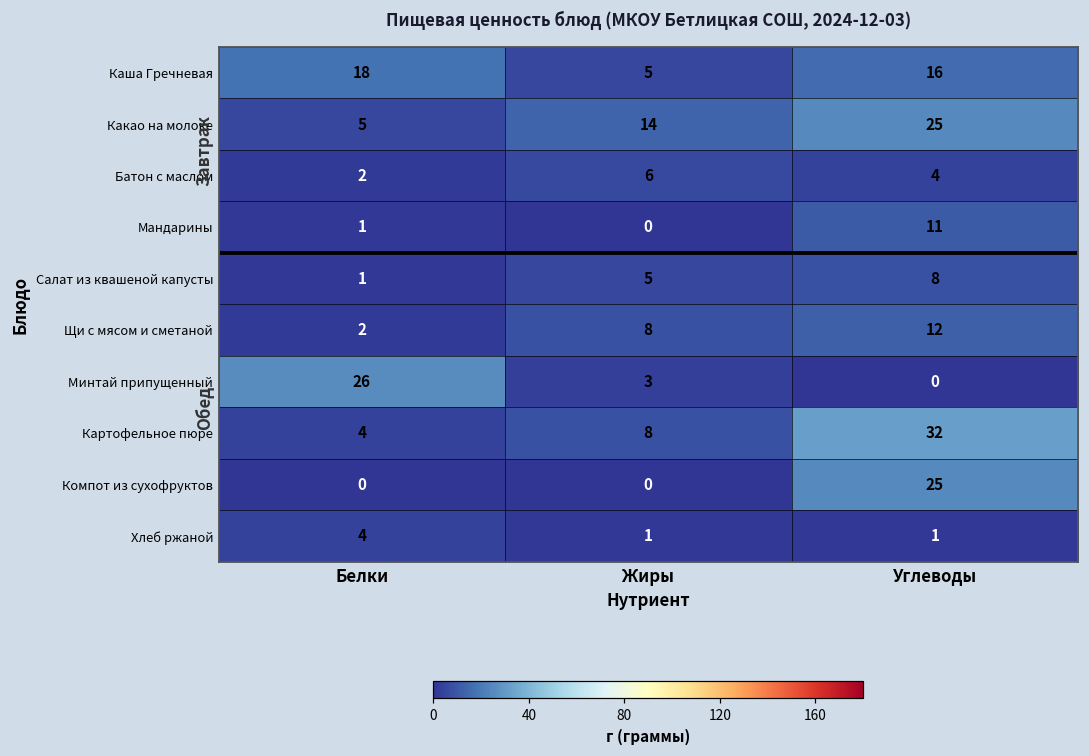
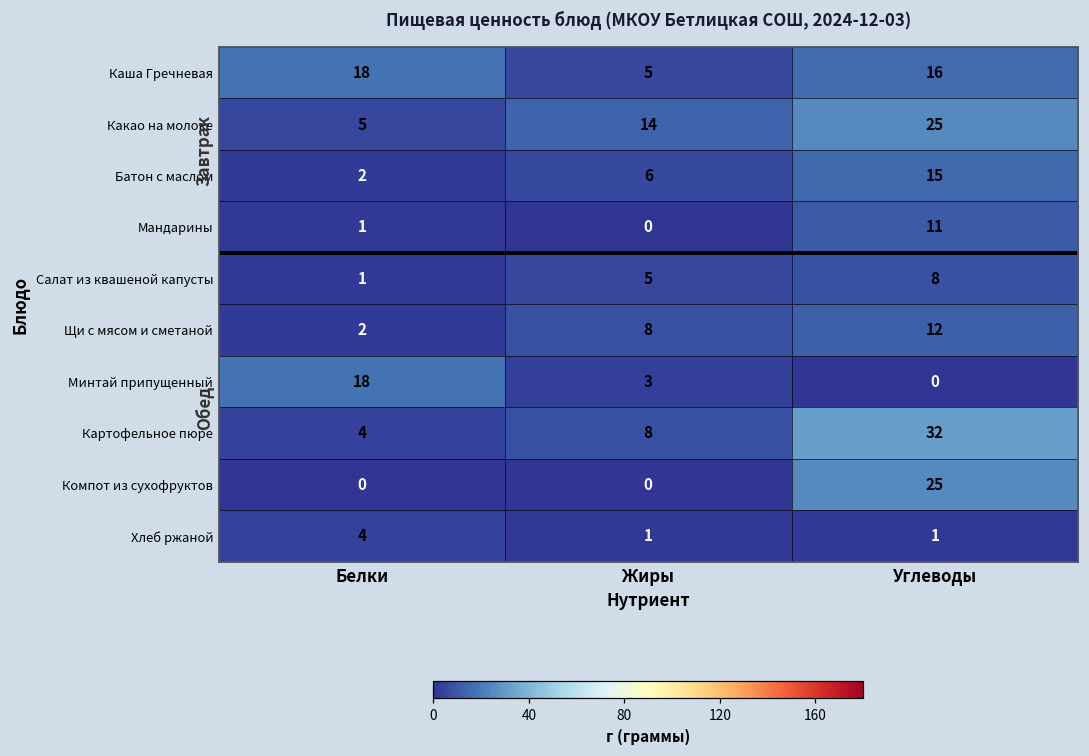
  {
    "Каша Гречневая": {
      "Белки": 18,
      "Жиры": 5,
      "Углеводы": 16
    },
    "Какао на молоке": {
      "Белки": 5,
      "Жиры": 14,
      "Углеводы": 25
    },
    "Батон с маслом": {
      "Белки": 2,
      "Жиры": 6,
-     "Углеводы": 4
+     "Углеводы": 15
    },
    "Мандарины": {
      "Белки": 1,
      "Жиры": 0,
      "Углеводы": 11
    },
    "Салат из квашеной капусты": {
      "Белки": 1,
      "Жиры": 5,
      "Углеводы": 8
    },
    "Щи с мясом и сметаной": {
      "Белки": 2,
      "Жиры": 8,
      "Углеводы": 12
    },
    "Минтай припущенный": {
-     "Белки": 26,
+     "Белки": 18,
      "Жиры": 3,
      "Углеводы": 0
    },
    "Картофельное пюре": {
      "Белки": 4,
      "Жиры": 8,
      "Углеводы": 32
    },
    "Компот из сухофруктов": {
      "Белки": 0,
      "Жиры": 0,
      "Углеводы": 25
    },
    "Хлеб ржаной": {
      "Белки": 4,
      "Жиры": 1,
      "Углеводы": 1
    }
  }
